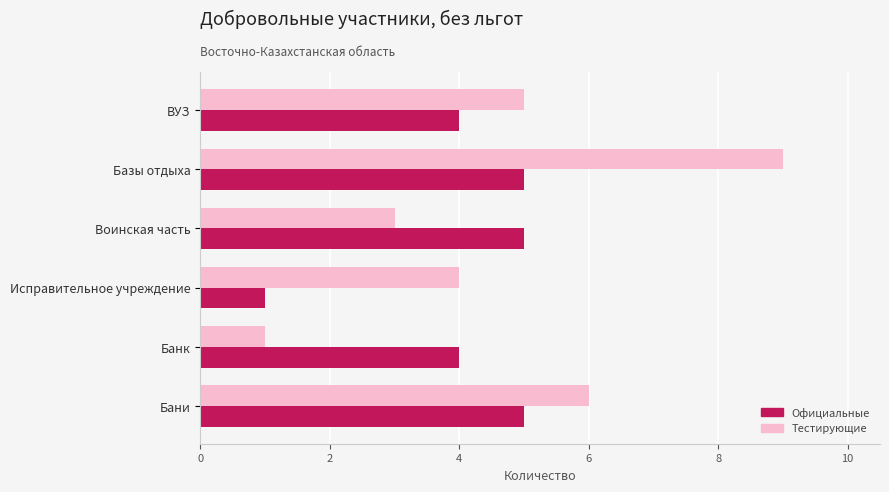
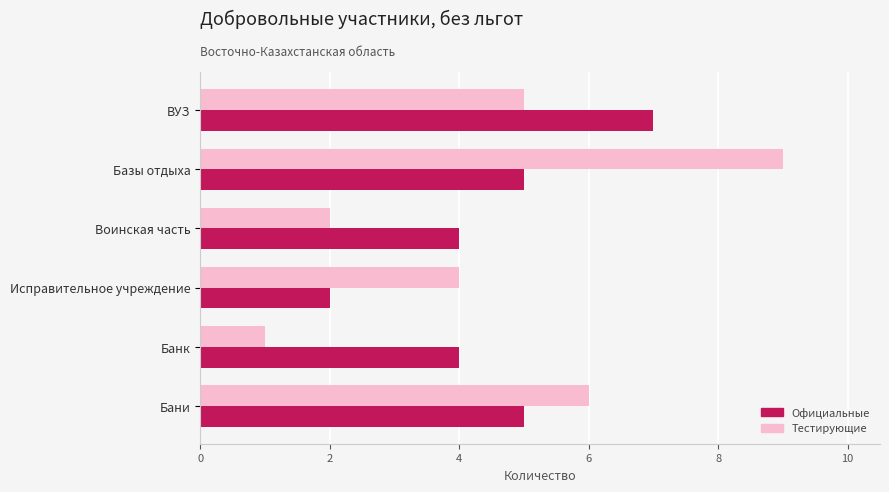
  {
    "Официальные": {
-     "ВУЗ": 4,
+     "ВУЗ": 7,
      "Базы отдыха": 5,
-     "Воинская часть": 5,
-     "Исправительное учреждение": 1,
+     "Воинская часть": 4,
+     "Исправительное учреждение": 2,
      "Банк": 4,
      "Бани": 5
    },
    "Тестирующие": {
      "ВУЗ": 5,
      "Базы отдыха": 9,
-     "Воинская часть": 3,
+     "Воинская часть": 2,
      "Исправительное учреждение": 4,
      "Банк": 1,
      "Бани": 6
    }
  }
